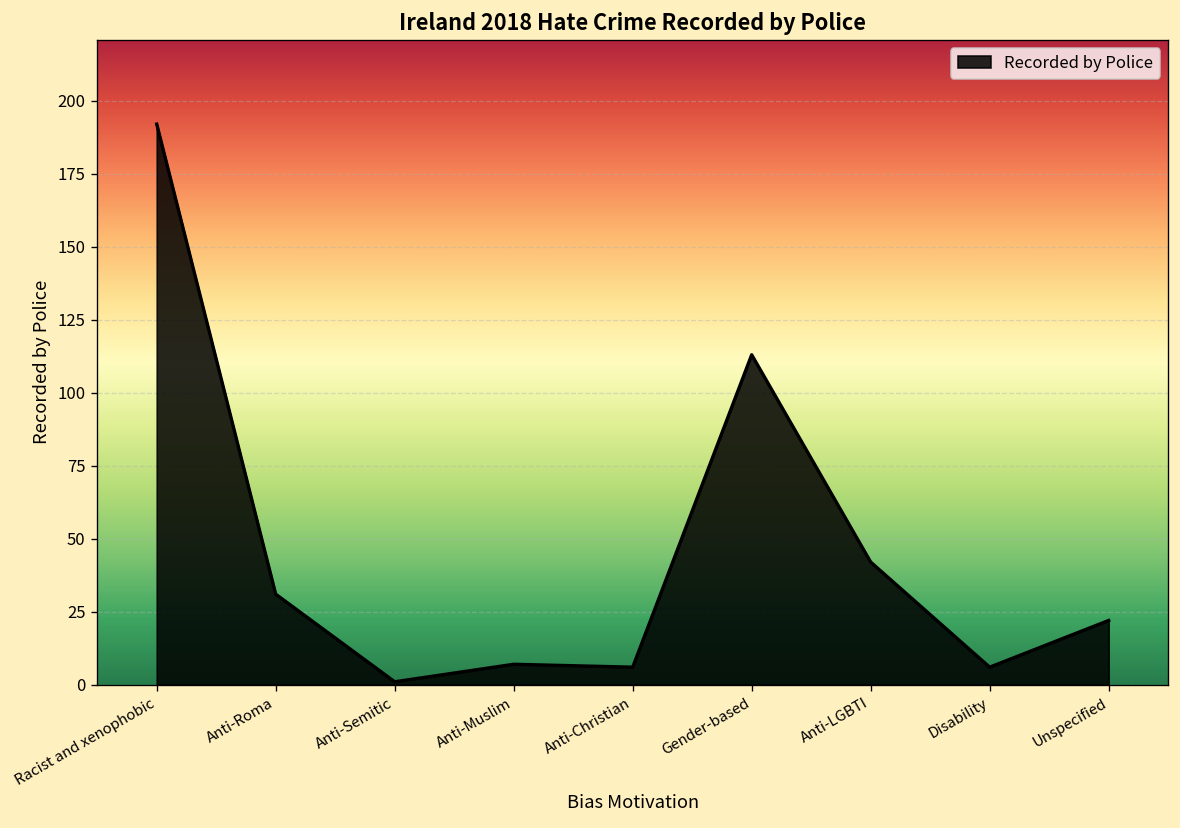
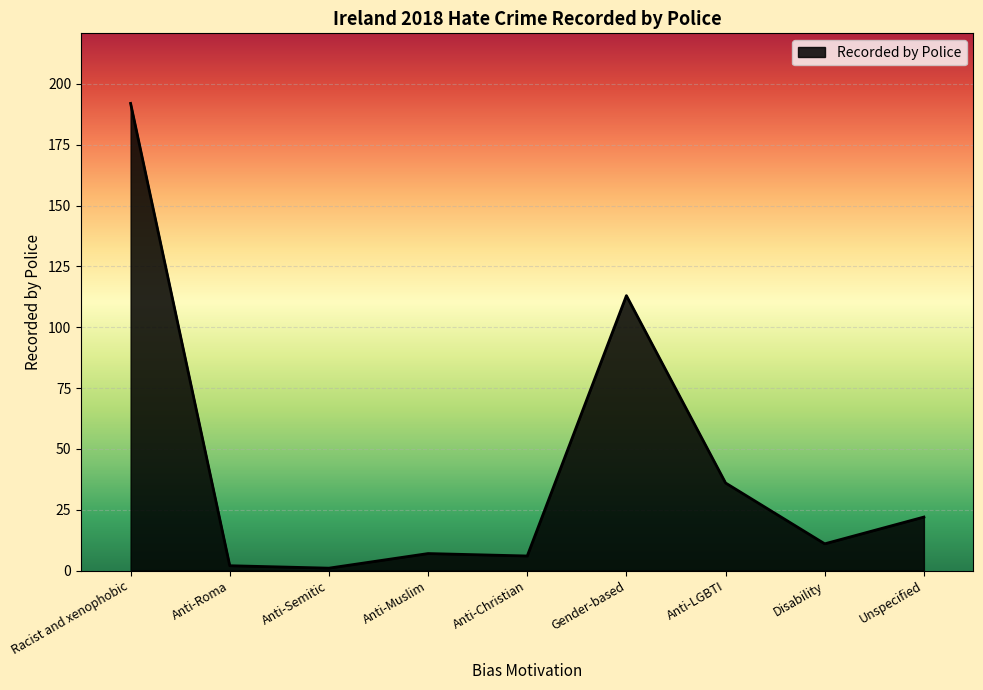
  {
    "Racist and xenophobic": 192,
-   "Anti-Roma": 31,
+   "Anti-Roma": 2,
    "Anti-Semitic": 1,
    "Anti-Muslim": 7,
    "Anti-Christian": 6,
    "Gender-based": 113,
-   "Anti-LGBTI": 42,
-   "Disability": 6,
+   "Anti-LGBTI": 36,
+   "Disability": 11,
    "Unspecified": 22
  }
